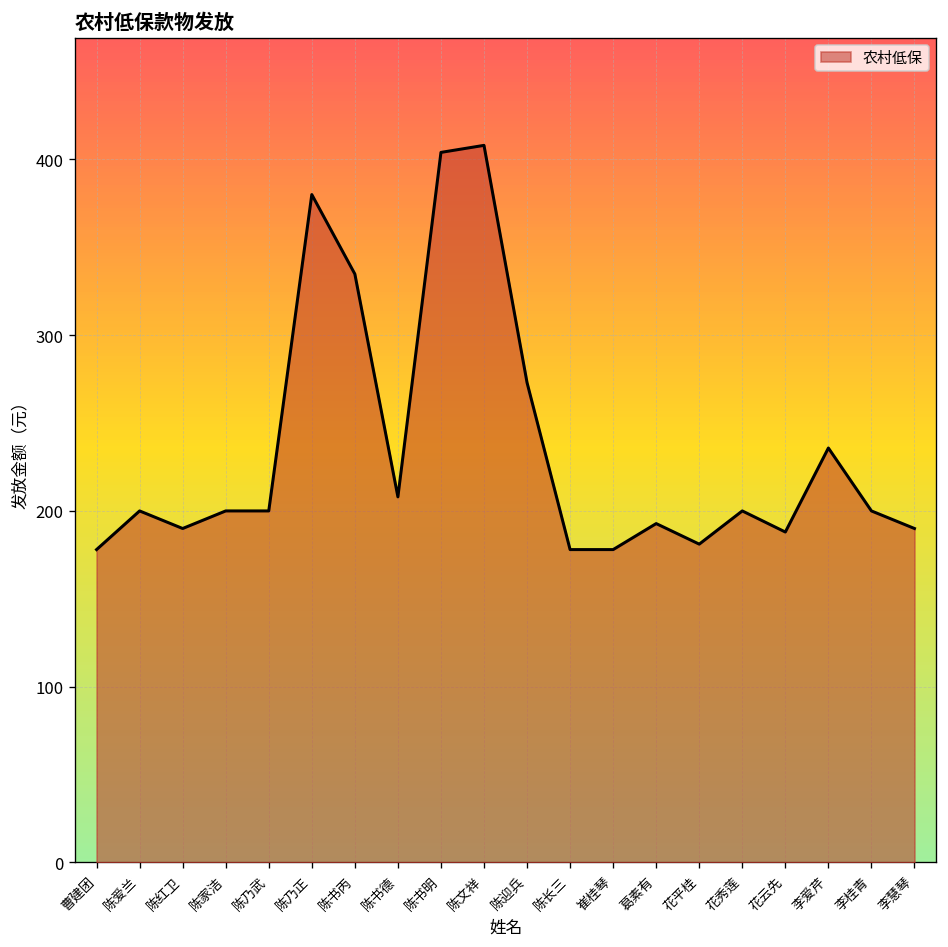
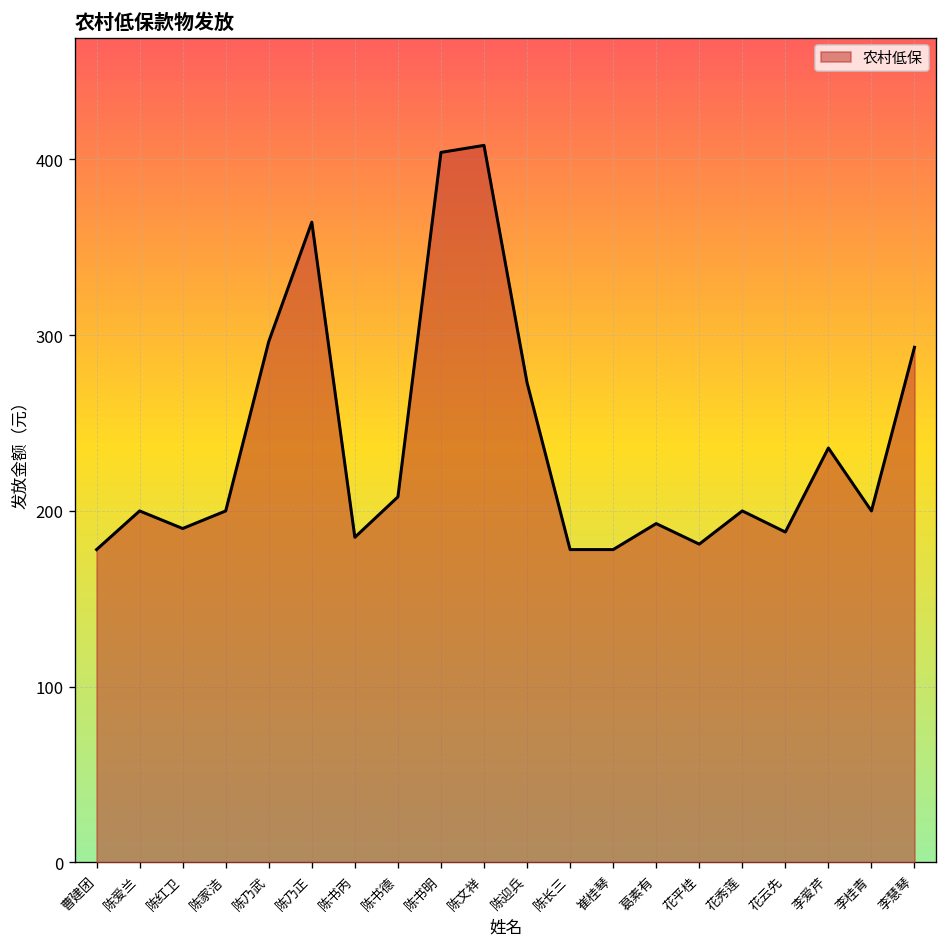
  {
    "曹建团": 178,
    "陈爱兰": 200,
    "陈红卫": 190,
    "陈家洁": 200,
-   "陈乃武": 200,
-   "陈乃正": 380,
-   "陈书丙": 335,
+   "陈乃武": 296,
+   "陈乃正": 364,
+   "陈书丙": 185,
    "陈书德": 208,
    "陈书明": 404,
    "陈文祥": 408,
    "陈迎兵": 273,
    "陈长三": 178,
    "崔桂琴": 178,
    "葛素有": 193,
    "花平桂": 181,
    "花秀莲": 200,
    "花云先": 188,
    "李爱芹": 236,
    "李桂青": 200,
-   "李慧琴": 190
+   "李慧琴": 293
  }
